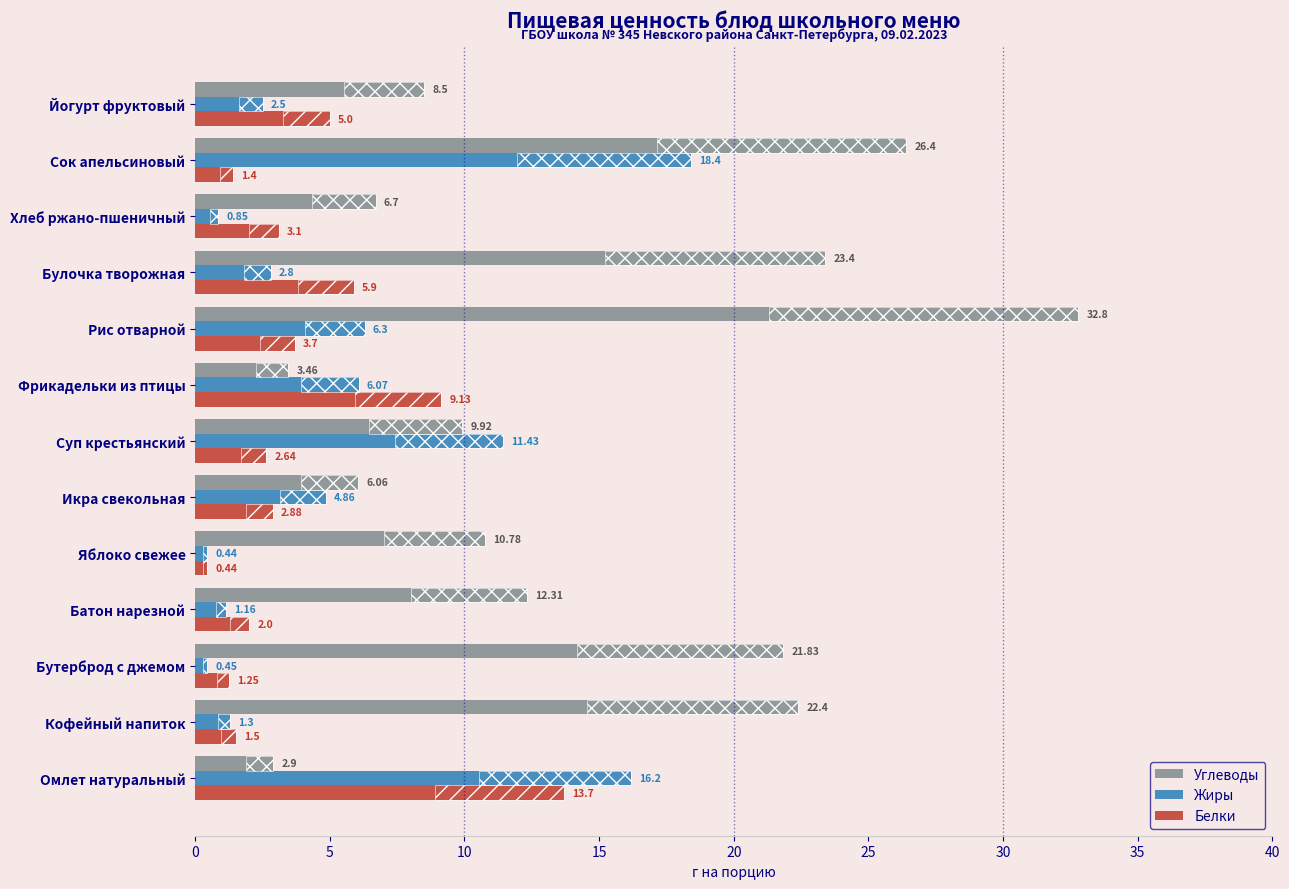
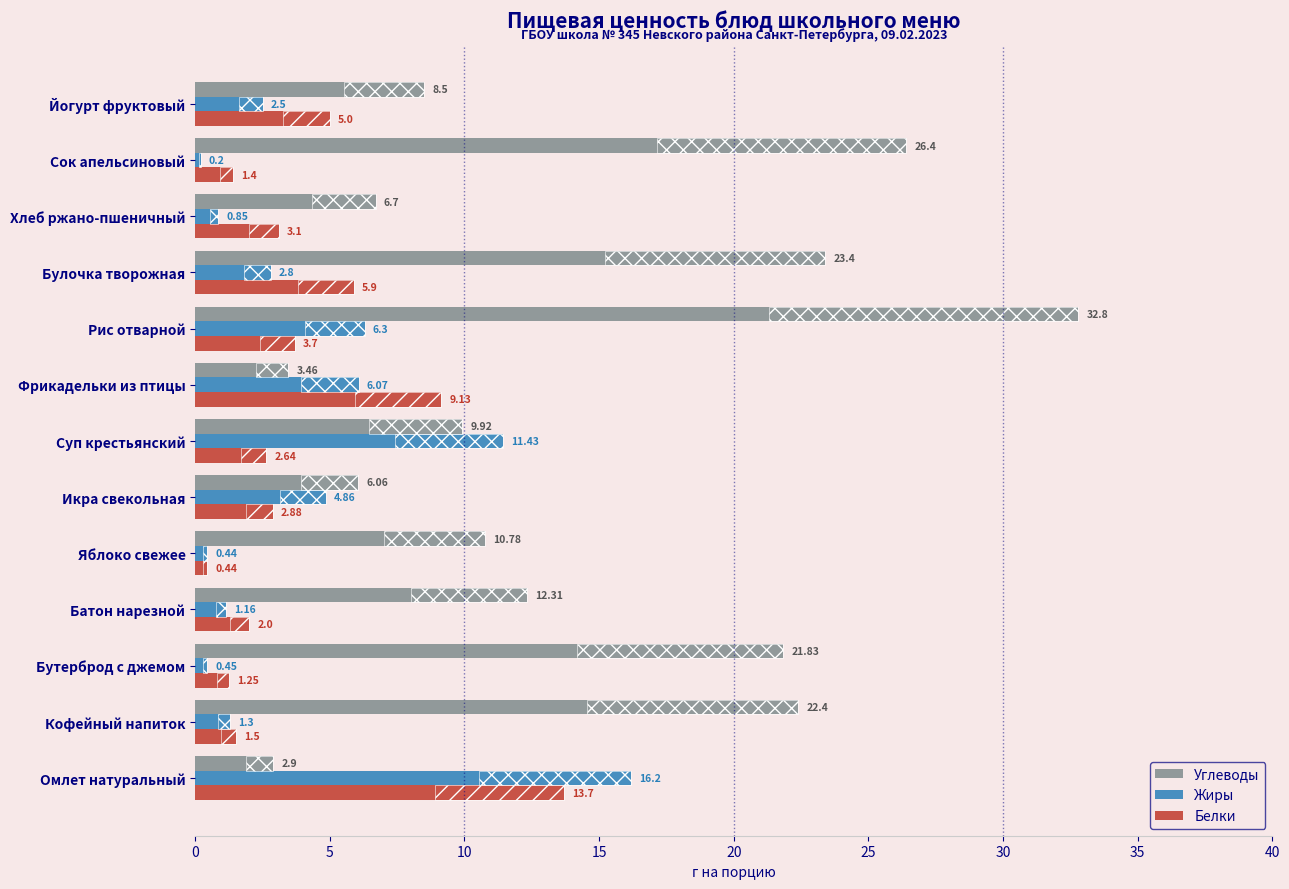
  {
    "Углеводы": {
      "Йогурт фруктовый": 8.5,
      "Сок апельсиновый": 26.4,
      "Хлеб ржано-пшеничный": 6.7,
      "Булочка творожная": 23.4,
      "Рис отварной": 32.8,
      "Фрикадельки из птицы": 3.46,
      "Суп крестьянский": 9.92,
      "Икра свекольная": 6.06,
      "Яблоко свежее": 10.78,
      "Батон нарезной": 12.31,
      "Бутерброд с джемом": 21.83,
      "Кофейный напиток": 22.4,
      "Омлет натуральный": 2.9
    },
    "Жиры": {
      "Йогурт фруктовый": 2.5,
-     "Сок апельсиновый": 18.4,
+     "Сок апельсиновый": 0.2,
      "Хлеб ржано-пшеничный": 0.85,
      "Булочка творожная": 2.8,
      "Рис отварной": 6.3,
      "Фрикадельки из птицы": 6.07,
      "Суп крестьянский": 11.43,
      "Икра свекольная": 4.86,
      "Яблоко свежее": 0.44,
      "Батон нарезной": 1.16,
      "Бутерброд с джемом": 0.45,
      "Кофейный напиток": 1.3,
      "Омлет натуральный": 16.2
    },
    "Белки": {
      "Йогурт фруктовый": 5.0,
      "Сок апельсиновый": 1.4,
      "Хлеб ржано-пшеничный": 3.1,
      "Булочка творожная": 5.9,
      "Рис отварной": 3.7,
      "Фрикадельки из птицы": 9.13,
      "Суп крестьянский": 2.64,
      "Икра свекольная": 2.88,
      "Яблоко свежее": 0.44,
      "Батон нарезной": 2.0,
      "Бутерброд с джемом": 1.25,
      "Кофейный напиток": 1.5,
      "Омлет натуральный": 13.7
    }
  }
